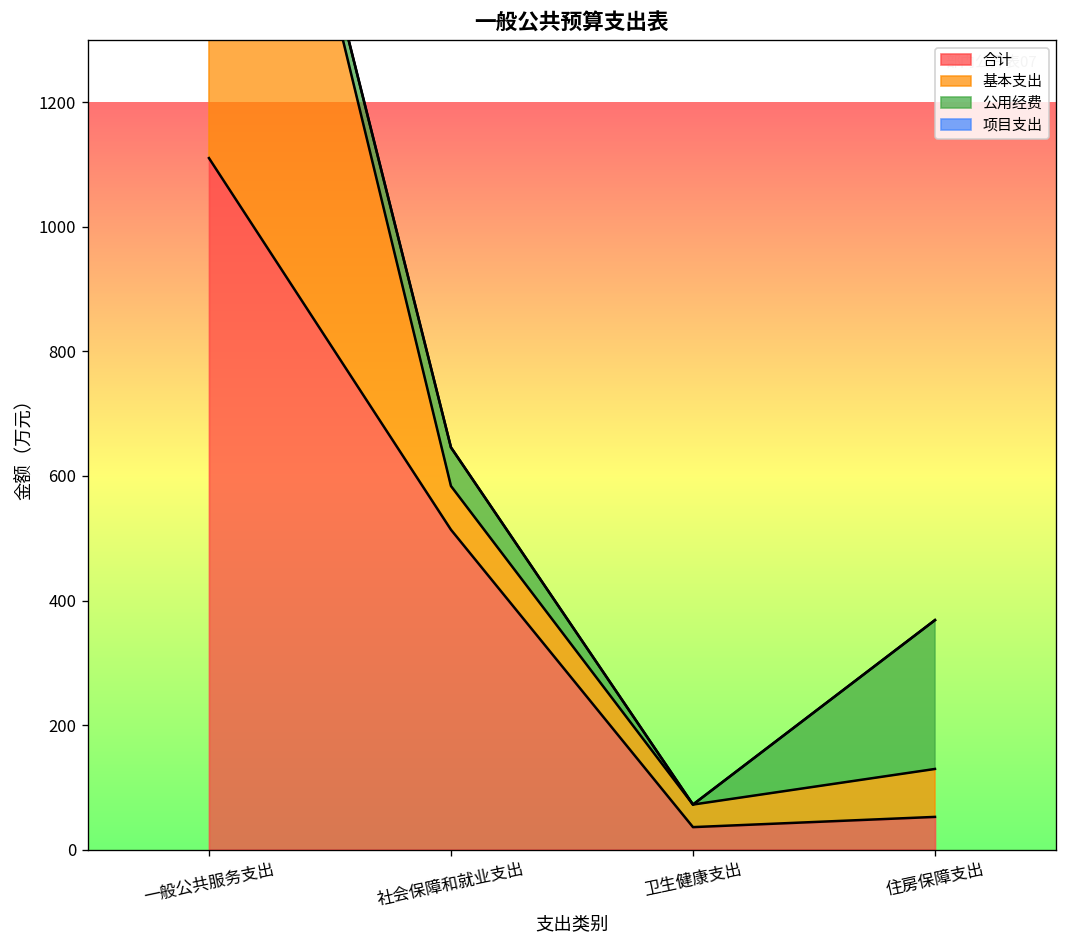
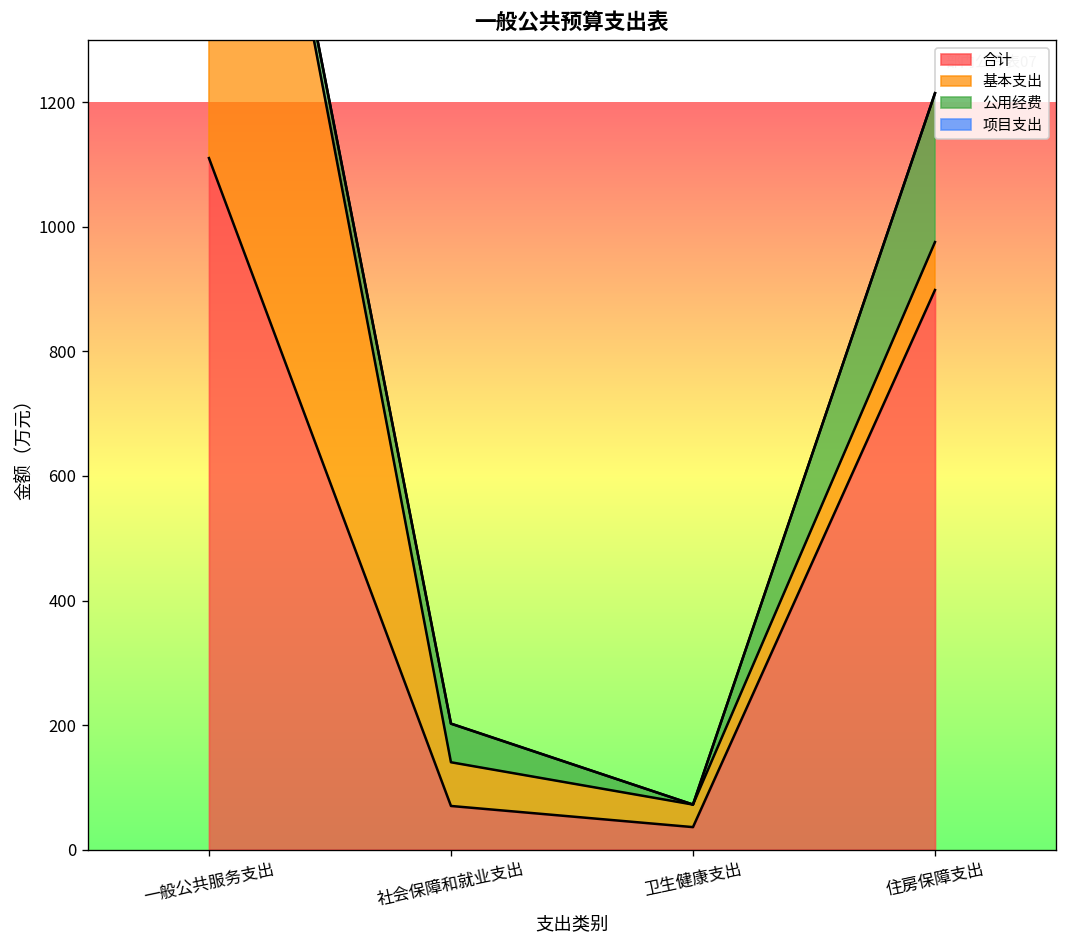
  {
    "合计": {
      "一般公共服务支出": 1110,
-     "社会保障和就业支出": 510,
+     "社会保障和就业支出": 70,
      "卫生健康支出": 40,
-     "住房保障支出": 50
+     "住房保障支出": 900
    },
    "基本支出": {
      "社会保障和就业支出": 70,
      "住房保障支出": 80
    }
  }
